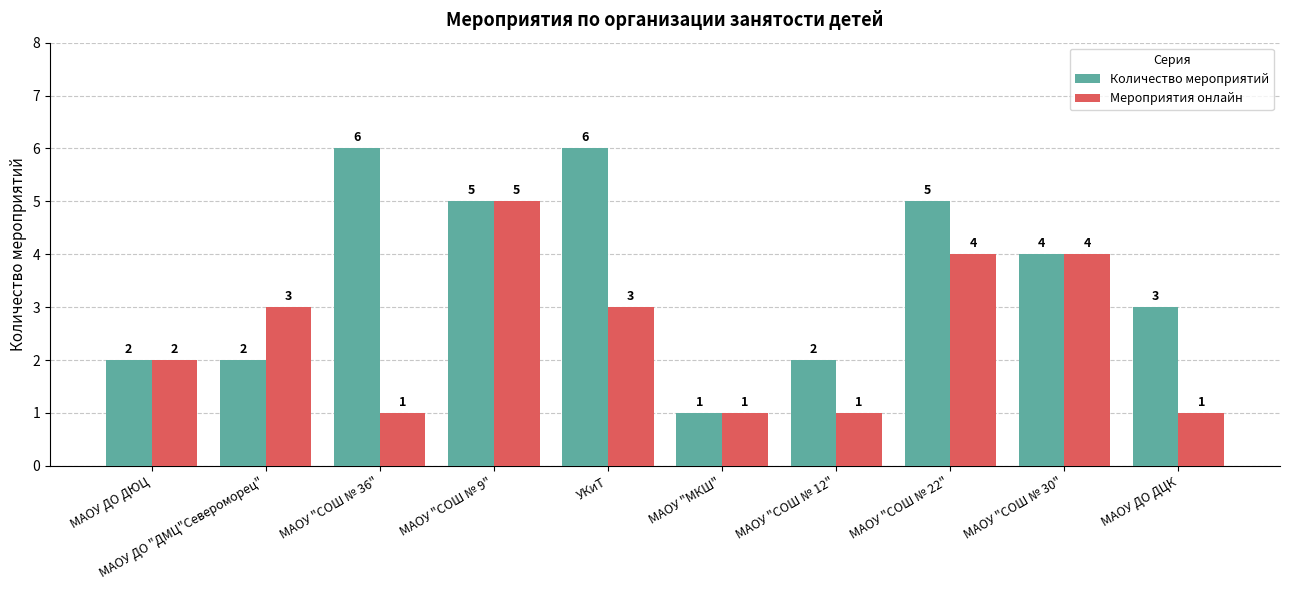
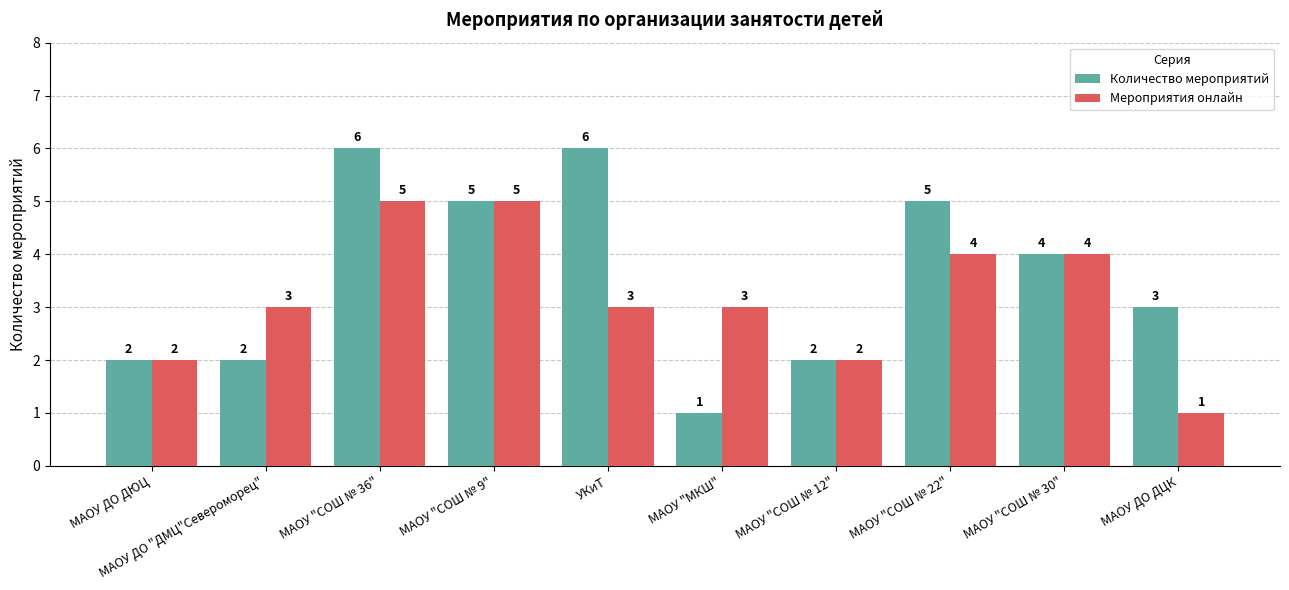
  {
    "Количество мероприятий": {
      "МАОУ ДО ДЮЦ": 2,
      "МАОУ ДО \"ДМЦ\"Североморец\"": 2,
      "МАОУ \"СОШ № 36\"": 6,
      "МАОУ \"СОШ № 9\"": 5,
      "УКиТ": 6,
      "МАОУ \"МКШ\"": 1,
      "МАОУ \"СОШ № 12\"": 2,
      "МАОУ \"СОШ № 22\"": 5,
      "МАОУ \"СОШ № 30\"": 4,
      "МАОУ ДО ДЦК": 3
    },
    "Мероприятия онлайн": {
      "МАОУ ДО ДЮЦ": 2,
      "МАОУ ДО \"ДМЦ\"Североморец\"": 3,
-     "МАОУ \"СОШ № 36\"": 1,
+     "МАОУ \"СОШ № 36\"": 5,
      "МАОУ \"СОШ № 9\"": 5,
      "УКиТ": 3,
-     "МАОУ \"МКШ\"": 1,
-     "МАОУ \"СОШ № 12\"": 1,
+     "МАОУ \"МКШ\"": 3,
+     "МАОУ \"СОШ № 12\"": 2,
      "МАОУ \"СОШ № 22\"": 4,
      "МАОУ \"СОШ № 30\"": 4,
      "МАОУ ДО ДЦК": 1
    }
  }
